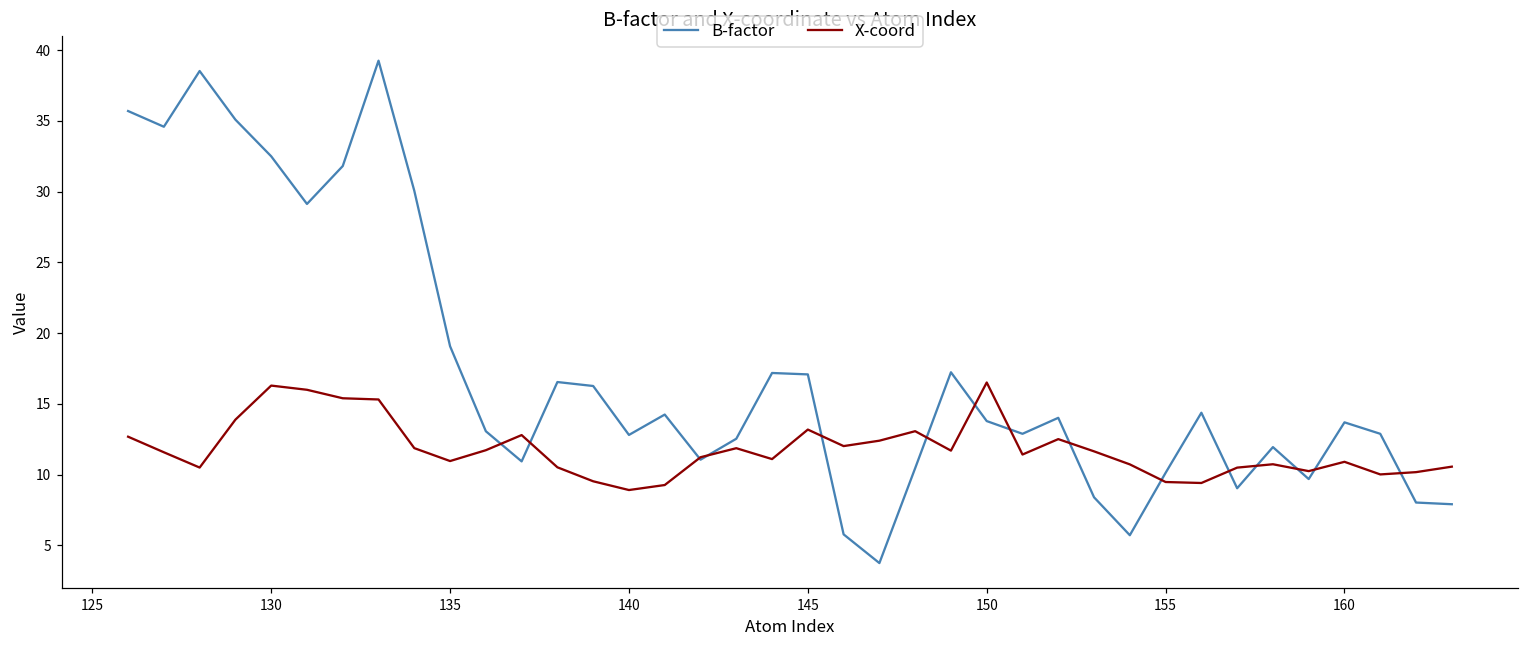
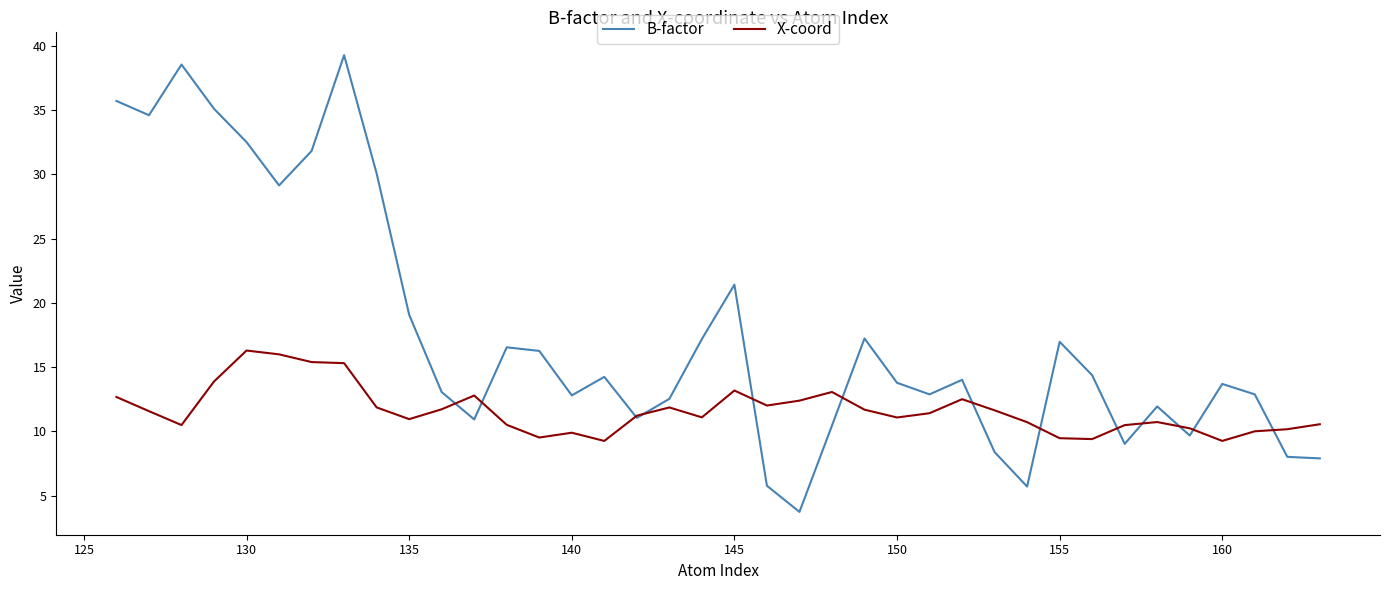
  {
    "B-factor": {
      "130": 32.5,
      "135": 19.1,
      "140": 12.8,
-     "145": 17.1,
+     "145": 21.4,
      "150": 13.8,
-     "155": 10.1,
+     "155": 17.0,
      "160": 13.7
    },
    "X-coord": {
      "130": 16.3,
      "135": 11.0,
-     "140": 8.9,
+     "140": 9.9,
      "145": 13.2,
-     "150": 16.5,
+     "150": 11.1,
      "155": 9.5,
-     "160": 10.9
+     "160": 9.3
    }
  }
